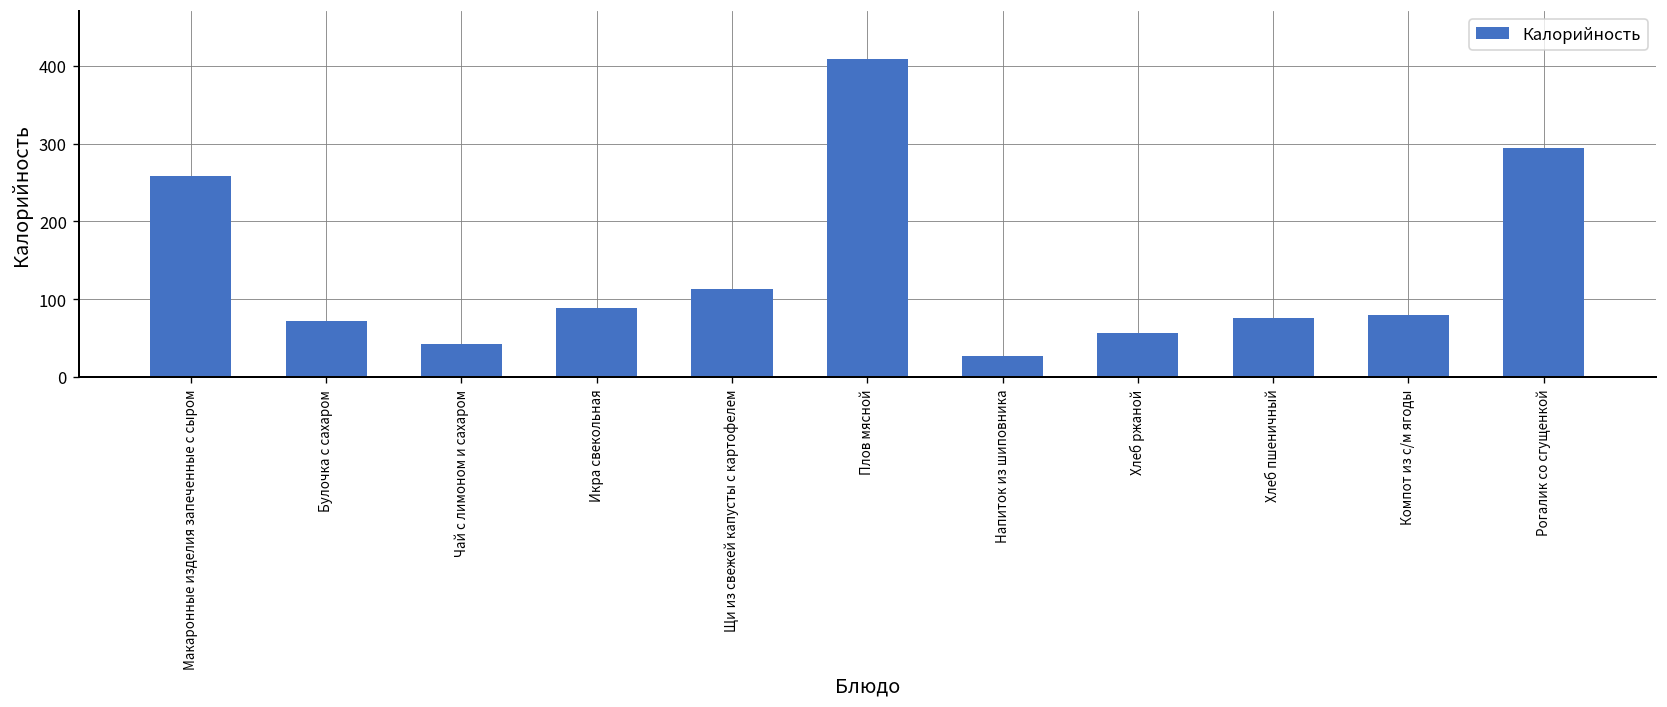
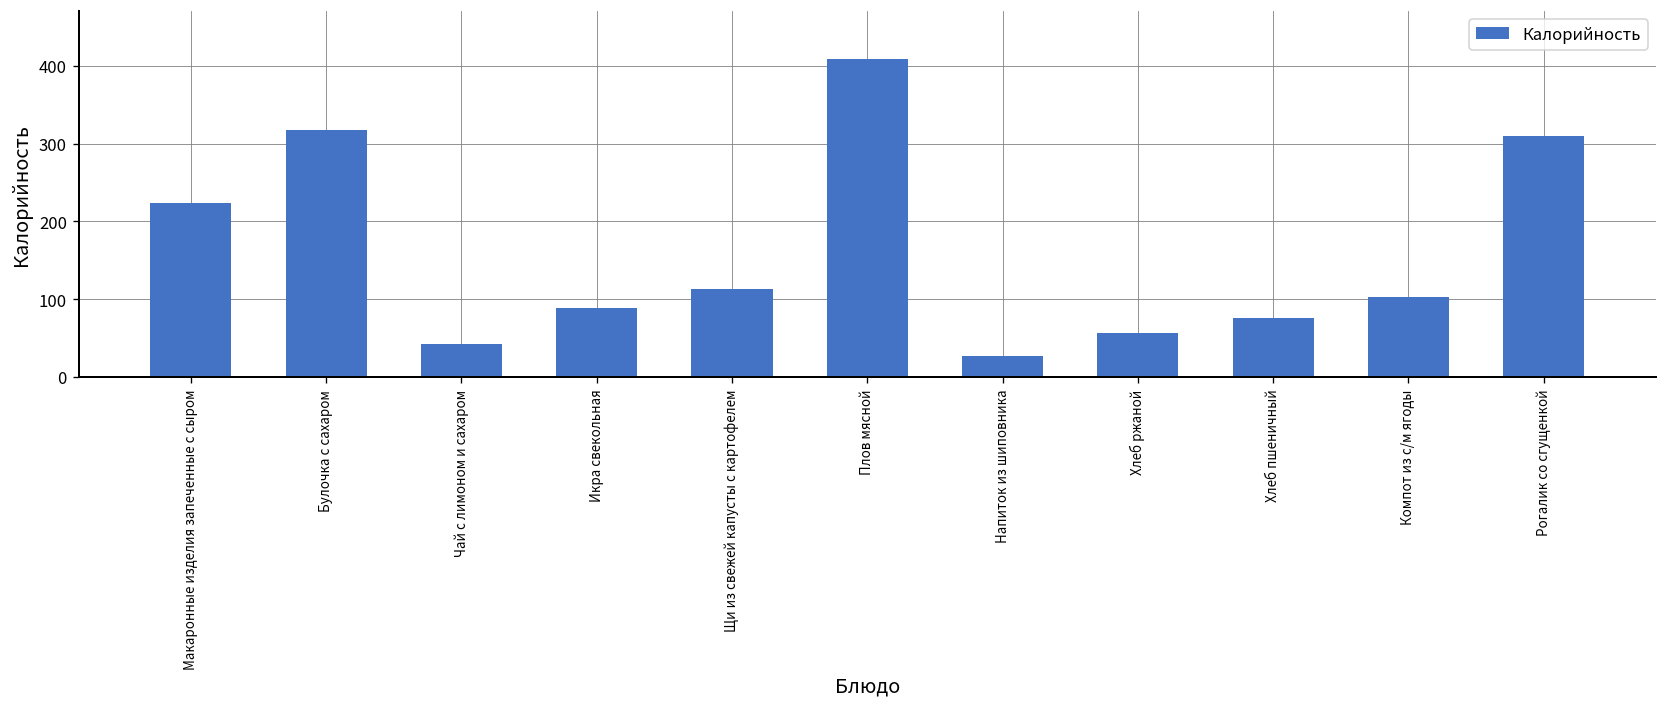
  {
-   "Макаронные изделия запеченные с сыром": 260,
-   "Булочка с сахаром": 70,
+   "Макаронные изделия запеченные с сыром": 220,
+   "Булочка с сахаром": 320,
    "Чай с лимоном и сахаром": 40,
    "Икра свекольная": 90,
    "Щи из свежей капусты с картофелем": 110,
    "Плов мясной": 410,
    "Напиток из шиповника": 30,
    "Хлеб ржаной": 60,
    "Хлеб пшеничный": 80,
-   "Компот из с/м ягоды": 80,
-   "Рогалик со сгущенкой": 290
+   "Компот из с/м ягоды": 100,
+   "Рогалик со сгущенкой": 310
  }
